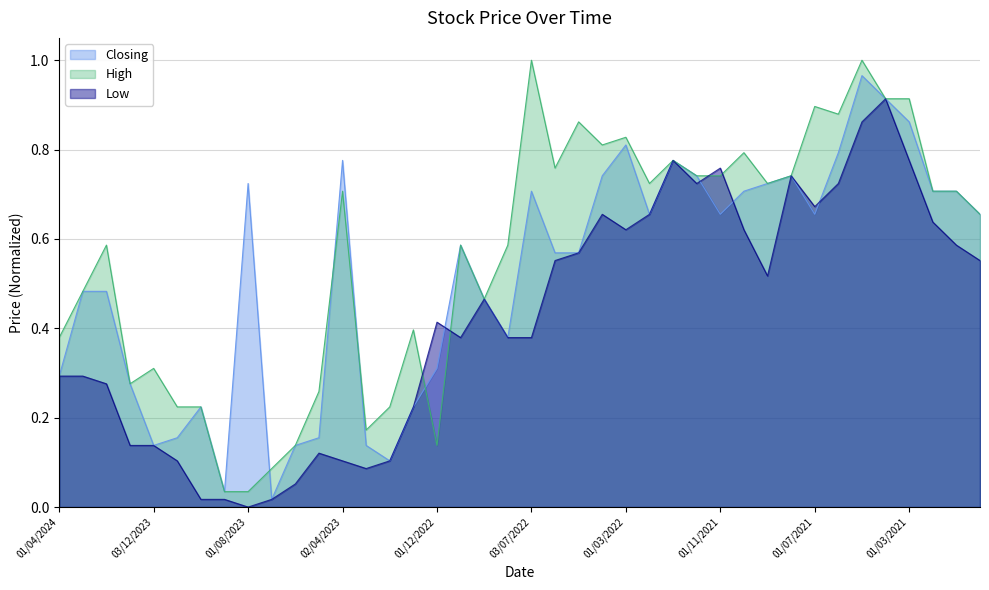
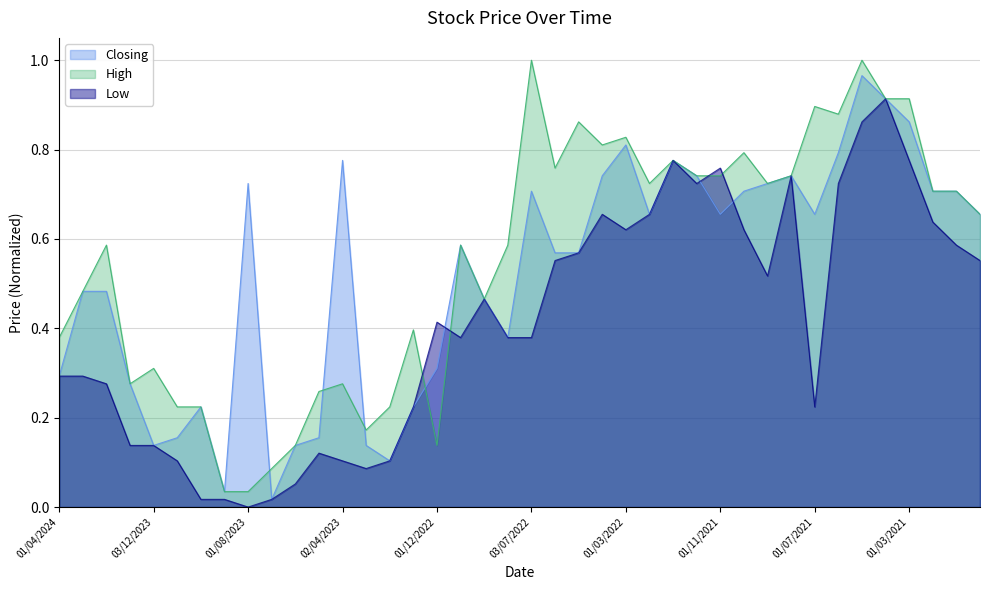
  {
    "Closing": {
      "01/08/2023": 0.72,
      "02/04/2023": 0.78,
      "01/12/2022": 0.31,
      "03/07/2022": 0.71,
      "01/03/2022": 0.81,
      "01/11/2021": 0.66,
      "01/07/2021": 0.66,
      "01/03/2021": 0.86
    },
    "High": {
      "01/04/2024": 0.38,
      "03/12/2023": 0.31,
      "01/08/2023": 0.03,
-     "02/04/2023": 0.71,
+     "02/04/2023": 0.28,
      "01/12/2022": 0.14,
      "03/07/2022": 1.00,
      "01/03/2022": 0.83,
      "01/11/2021": 0.74,
      "01/07/2021": 0.90,
      "01/03/2021": 0.91
    },
    "Low": {
      "01/08/2023": 0.00,
      "02/04/2023": 0.10,
      "01/12/2022": 0.41,
      "03/07/2022": 0.38,
      "01/03/2022": 0.62,
      "01/11/2021": 0.76,
-     "01/07/2021": 0.67,
+     "01/07/2021": 0.22,
      "01/03/2021": 0.78
    }
  }
